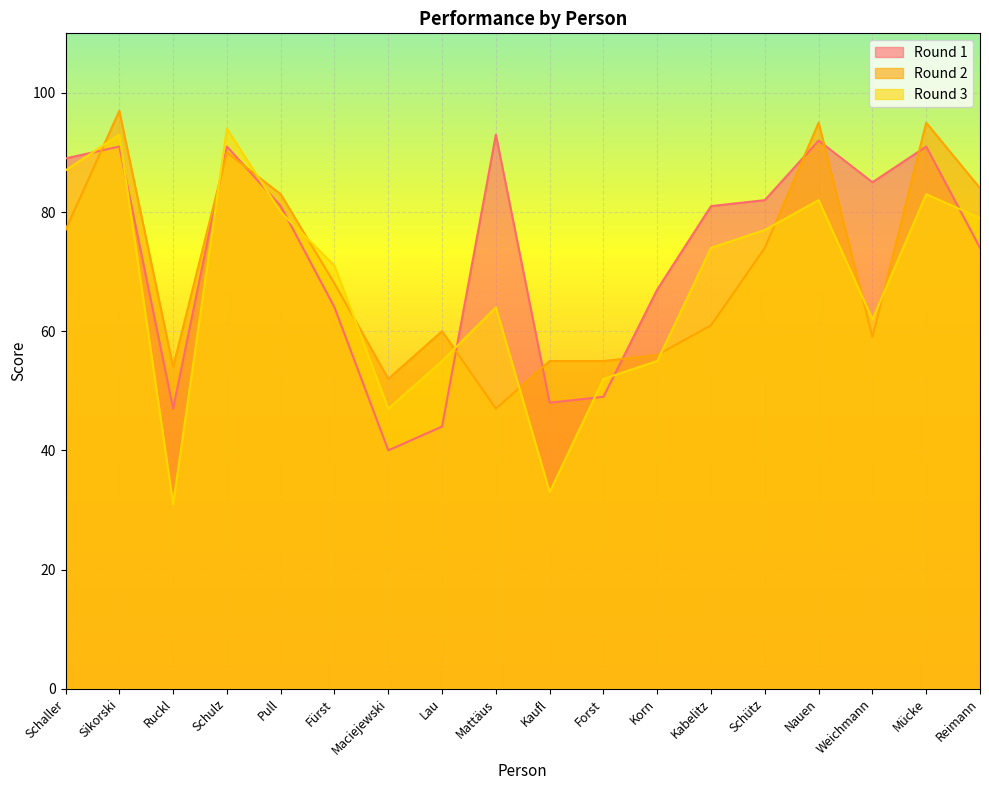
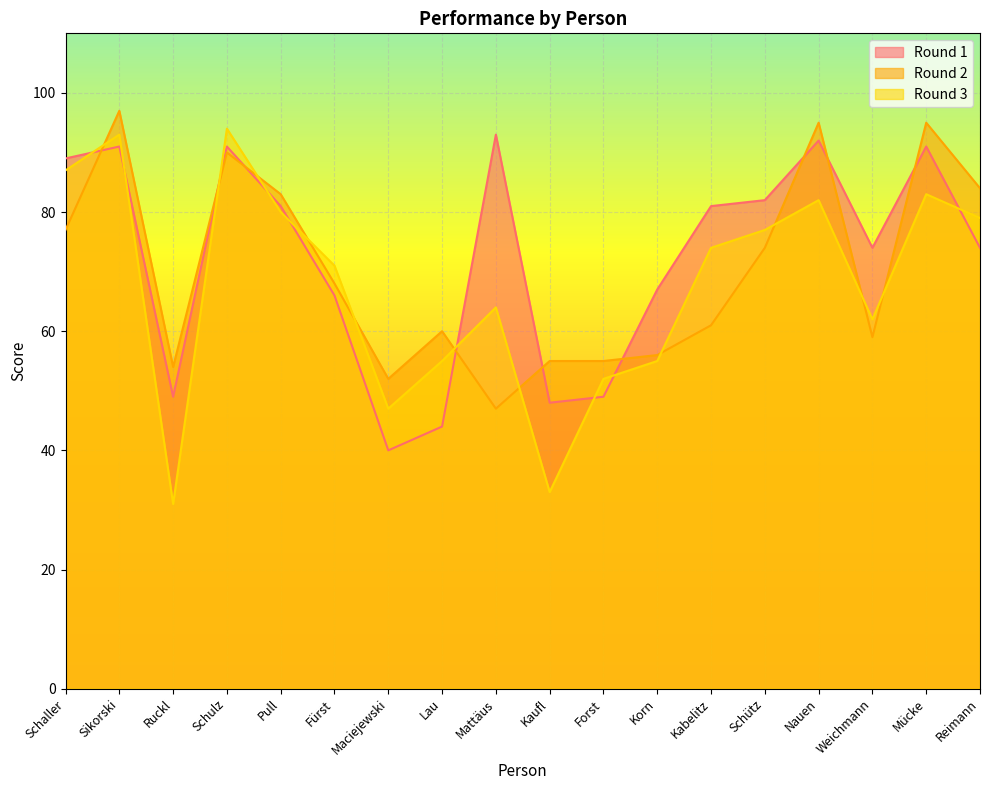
  {
    "Round 1": {
      "Schaller": 89,
      "Sikorski": 91,
-     "Ruckl": 47,
+     "Ruckl": 49,
      "Schulz": 91,
      "Pull": 81,
-     "Fürst": 64,
+     "Fürst": 66,
      "Maciejewski": 40,
      "Lau": 44,
      "Mattäus": 93,
      "Kaufl": 48,
      "Forst": 49,
      "Korn": 67,
      "Kabelitz": 81,
      "Schütz": 82,
      "Nauen": 92,
-     "Weichmann": 85,
+     "Weichmann": 74,
      "Mücke": 91,
      "Reimann": 74
    }
  }
